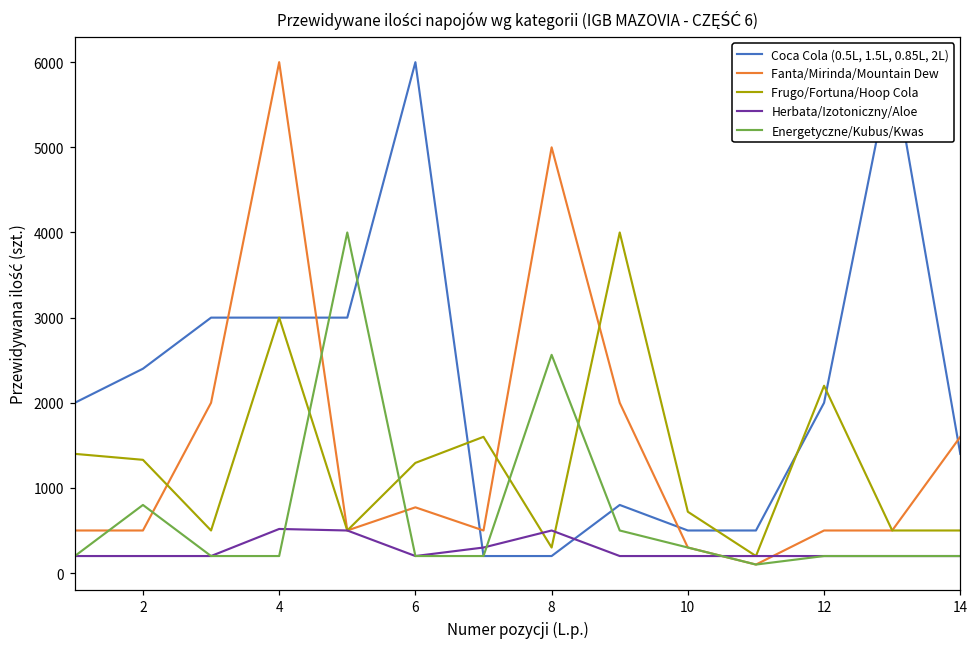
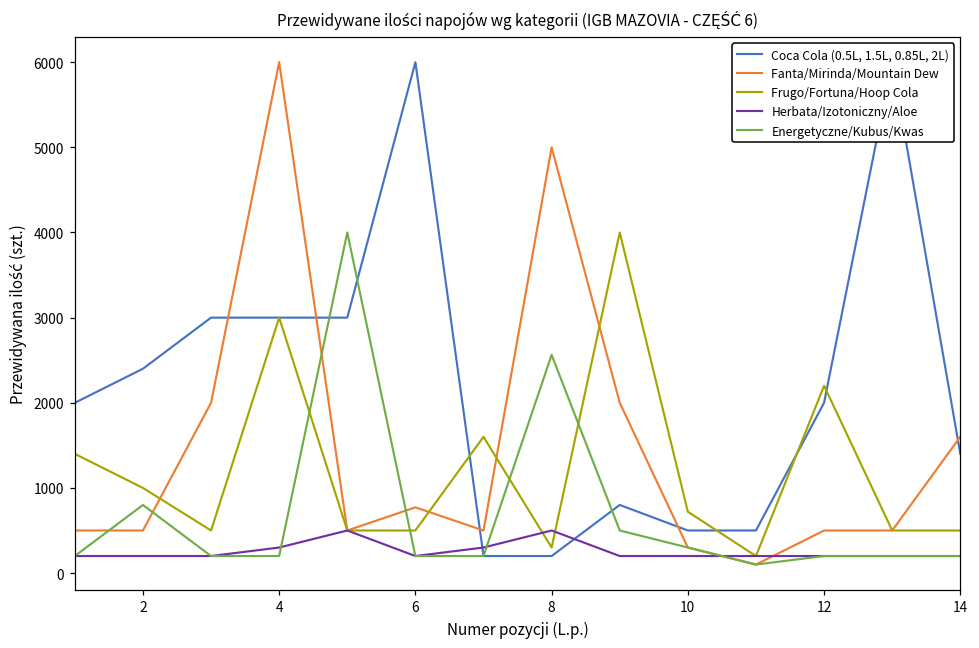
  {
    "Coca Cola (0.5L, 1.5L, 0.85L, 2L)": {
      "2": 2400,
      "6": 6000,
      "8": 200,
      "10": 500,
      "12": 2000,
      "14": 1400
    },
    "Fanta/Mirinda/Mountain Dew": {
      "2": 500,
      "4": 6000,
      "6": 800,
      "8": 5000,
      "12": 500,
      "14": 1600
    },
    "Frugo/Fortuna/Hoop Cola": {
-     "2": 1300,
-     "6": 1300,
+     "2": 1000,
+     "6": 500,
      "8": 300,
      "10": 700,
      "12": 2200,
      "14": 500
    },
    "Herbata/Izotoniczny/Aloe": {
      "2": 200,
-     "4": 500,
+     "4": 300,
      "8": 500,
      "10": 200
    },
    "Energetyczne/Kubus/Kwas": {
      "2": 800,
      "4": 200,
      "8": 2600
    }
  }
